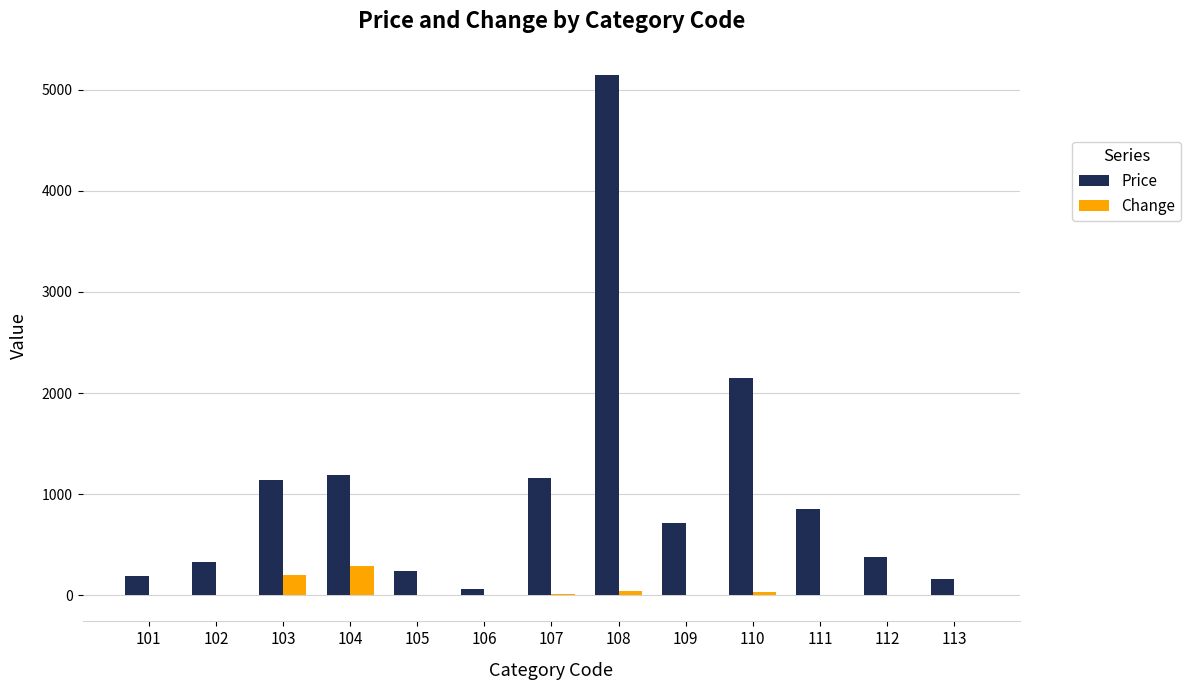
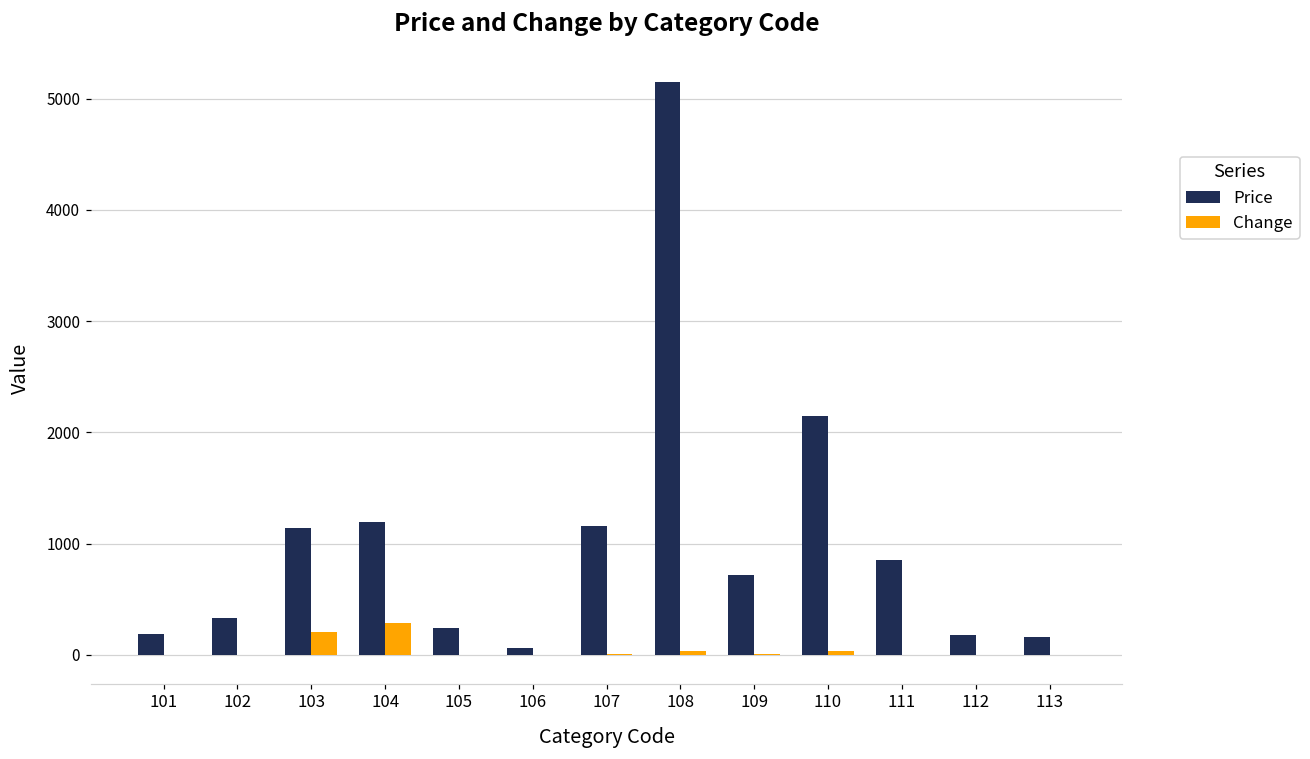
  {
    "Price": {
      "101": 190,
      "102": 330,
      "103": 1140,
      "104": 1190,
      "105": 240,
      "106": 60,
      "107": 1160,
      "108": 5150,
      "109": 710,
      "110": 2150,
      "111": 850,
-     "112": 380,
+     "112": 180,
      "113": 160
    },
    "Change": {
      "101": 0,
      "103": 200,
      "104": 290,
      "105": 0,
      "108": 40,
      "110": 40,
      "111": 0
    }
  }
